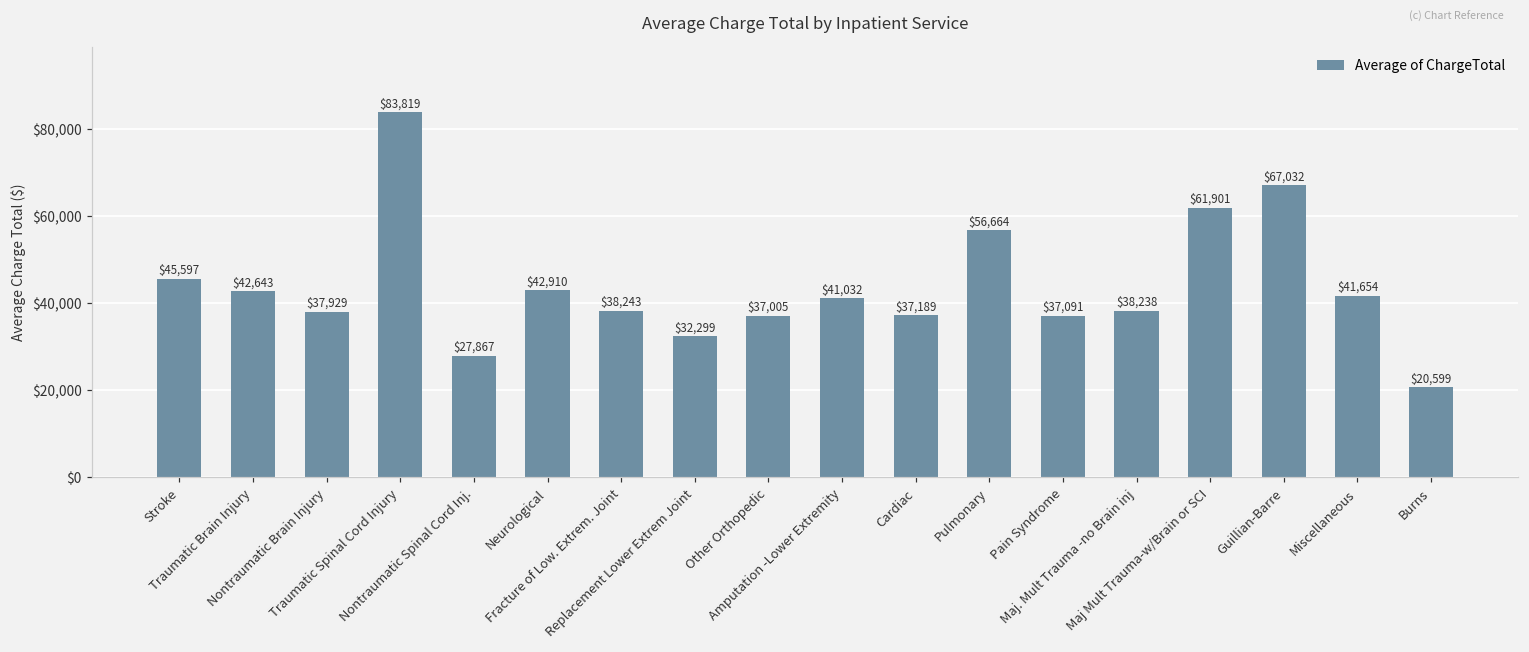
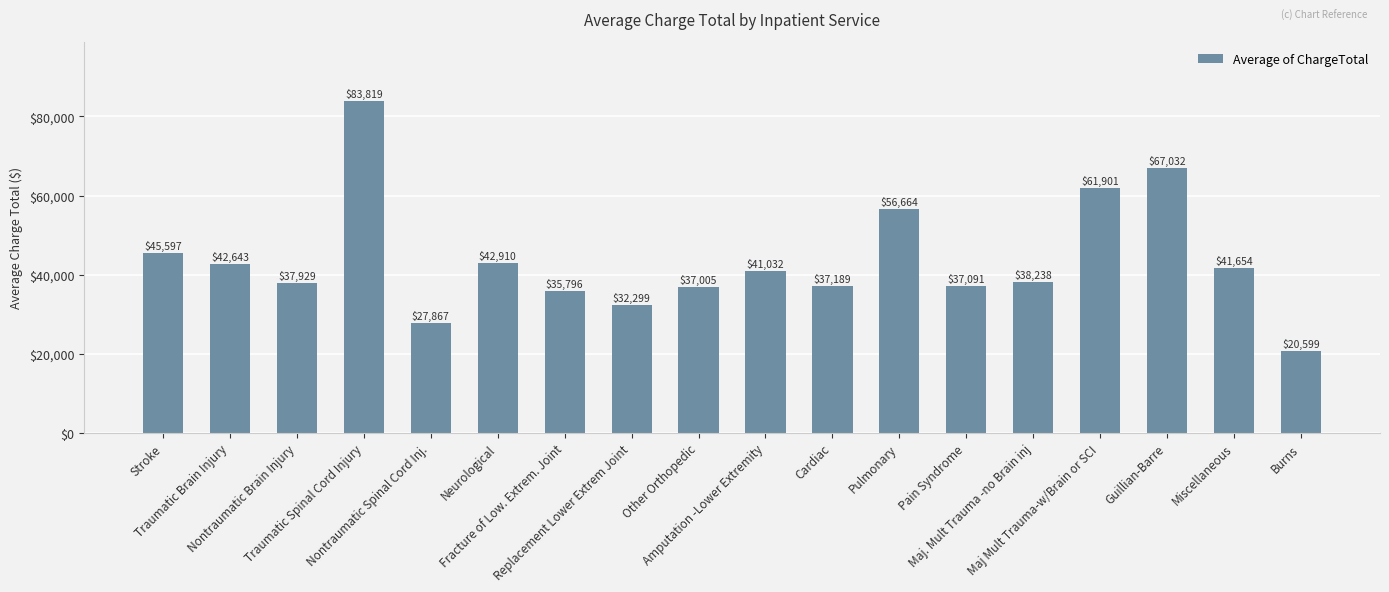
  {
    "Stroke": "$45,597",
    "Traumatic Brain Injury": "$42,643",
    "Nontraumatic Brain Injury": "$37,929",
    "Traumatic Spinal Cord Injury": "$83,819",
    "Nontraumatic Spinal Cord Inj.": "$27,867",
    "Neurological": "$42,910",
-   "Fracture of Low. Extrem. Joint": "$38,243",
+   "Fracture of Low. Extrem. Joint": "$35,796",
    "Replacement Lower Extrem Joint": "$32,299",
    "Other Orthopedic": "$37,005",
    "Amputation -Lower Extremity": "$41,032",
    "Cardiac": "$37,189",
    "Pulmonary": "$56,664",
    "Pain Syndrome": "$37,091",
    "Maj. Mult Trauma -no Brain inj": "$38,238",
    "Maj Mult Trauma-w/Brain or SCI": "$61,901",
    "Guillian-Barre": "$67,032",
    "Miscellaneous": "$41,654",
    "Burns": "$20,599"
  }
